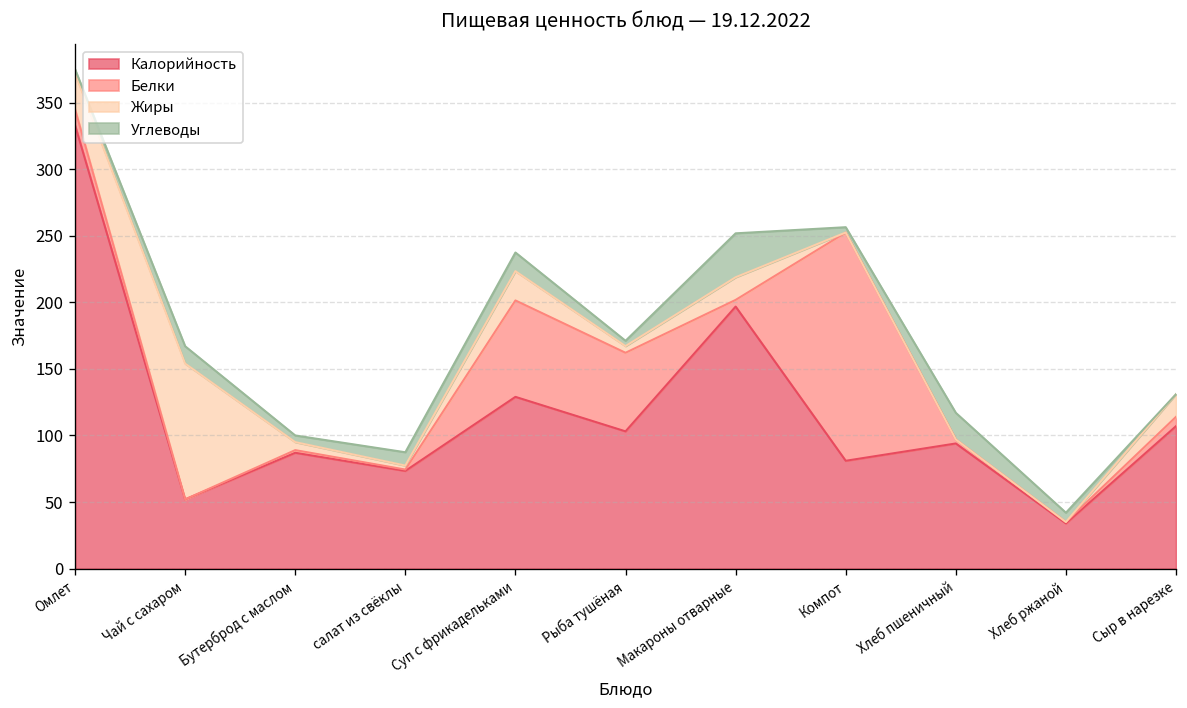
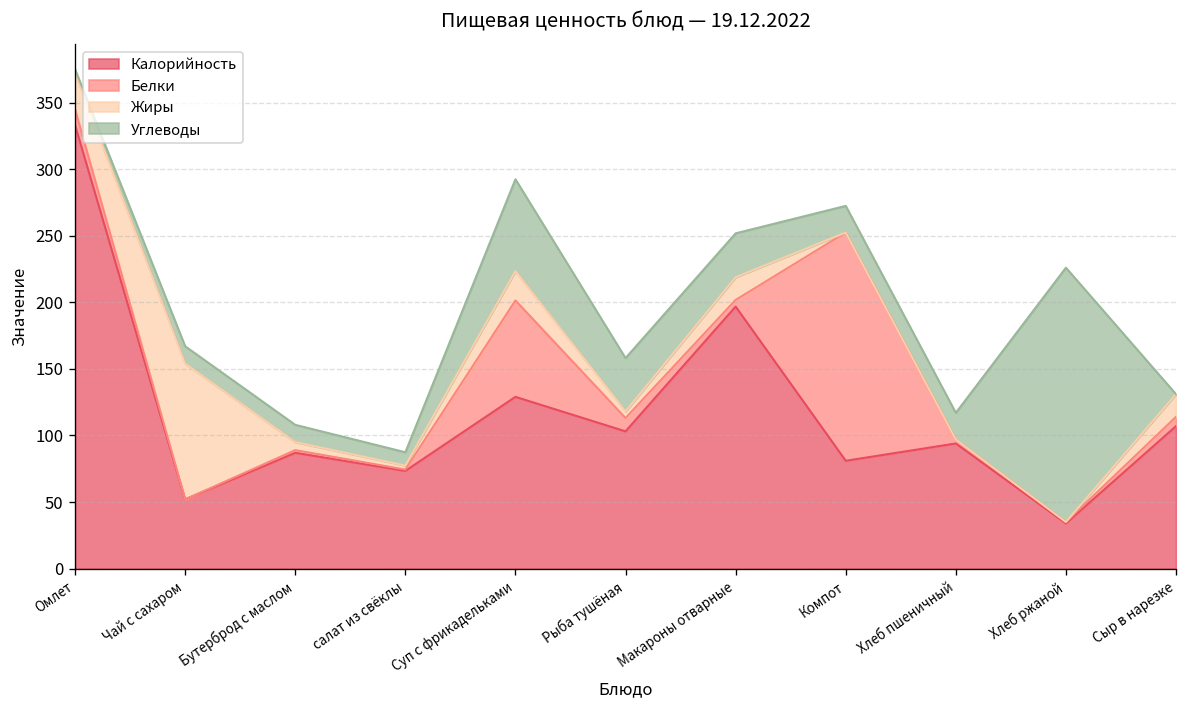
  {
    "Калорийность": {
      "Омлет": 333,
      "Суп с фрикадельками": 129,
      "Рыба тушёная": 103,
      "Макароны отварные": 197,
      "Компот": 81,
      "Хлеб пшеничный": 94,
      "Сыр в нарезке": 107
    },
    "Белки": {
      "Омлет": 12,
      "Суп с фрикадельками": 72,
-     "Рыба тушёная": 59,
+     "Рыба тушёная": 10,
      "Макароны отварные": 5,
      "Сыр в нарезке": 7
    },
    "Жиры": {
      "Омлет": 27,
      "Чай с сахаром": 102,
      "Бутерброд с маслом": 6,
      "салат из свёклы": 3,
      "Суп с фрикадельками": 22,
      "Рыба тушёная": 5,
      "Макароны отварные": 17
    },
    "Углеводы": {
      "Омлет": 3,
      "Чай с сахаром": 13,
-     "Бутерброд с маслом": 5,
+     "Бутерброд с маслом": 13,
      "салат из свёклы": 10,
-     "Суп с фрикадельками": 14,
-     "Рыба тушёная": 4,
+     "Суп с фрикадельками": 69,
+     "Рыба тушёная": 40,
      "Макароны отварные": 33,
-     "Компот": 4,
+     "Компот": 20,
      "Хлеб пшеничный": 20,
-     "Хлеб ржаной": 7
+     "Хлеб ржаной": 191
    }
  }
